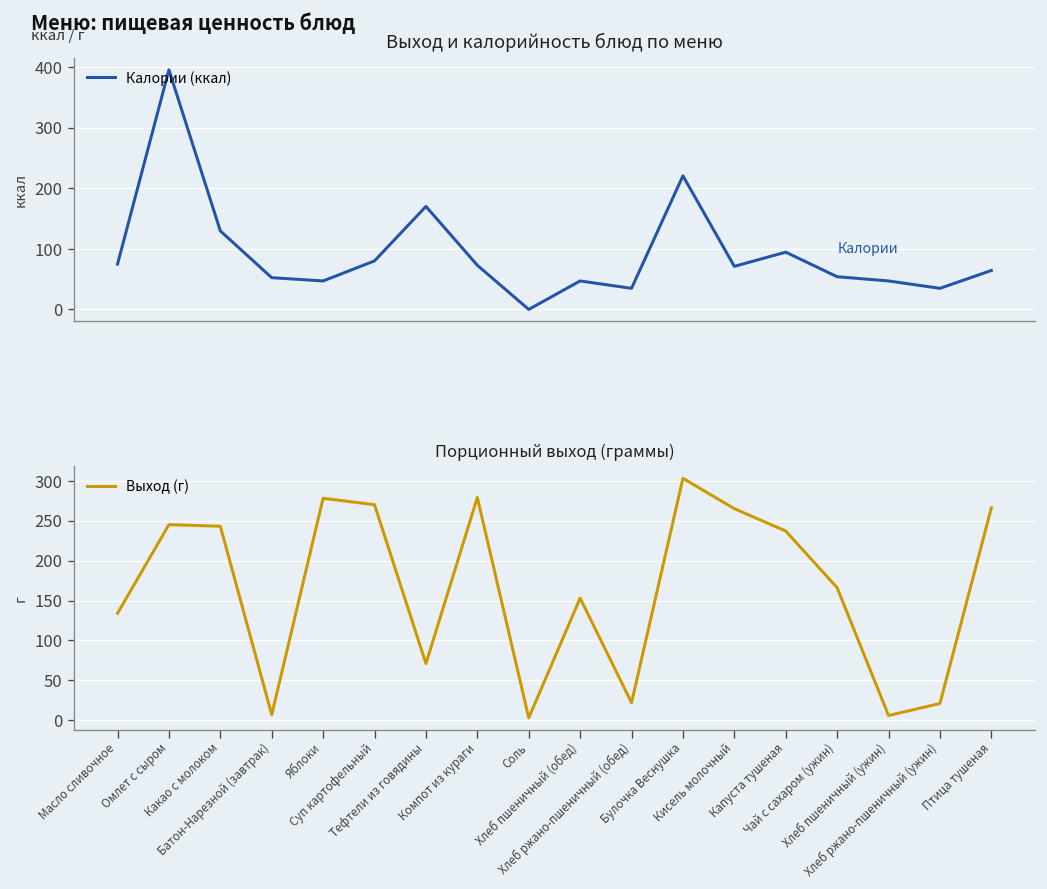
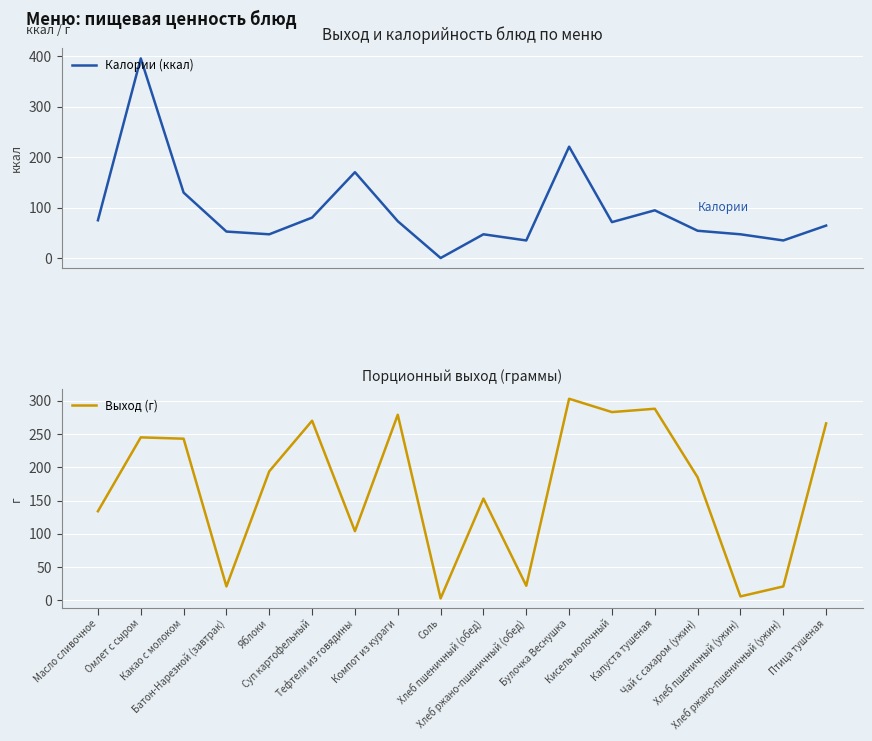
  {
    "Порционный выход (граммы)": {
      "Масло сливочное": 130,
      "Омлет с сыром": 250,
      "Какао с молоком": 240,
-     "Батон-Нарезной (завтрак)": 10,
-     "Яблоки": 280,
+     "Батон-Нарезной (завтрак)": 20,
+     "Яблоки": 190,
      "Суп картофельный": 270,
-     "Тефтели из говядины": 70,
+     "Тефтели из говядины": 100,
      "Компот из кураги": 280,
      "Соль": 0,
      "Хлеб пшеничный (обед)": 150,
      "Хлеб ржано-пшеничный (обед)": 20,
      "Булочка Веснушка": 300,
-     "Кисель молочный": 270,
-     "Капуста тушеная": 240,
-     "Чай с сахаром (ужин)": 170,
+     "Кисель молочный": 280,
+     "Капуста тушеная": 290,
+     "Чай с сахаром (ужин)": 190,
      "Хлеб пшеничный (ужин)": 10,
      "Хлеб ржано-пшеничный (ужин)": 20,
      "Птица тушеная": 270
    }
  }
